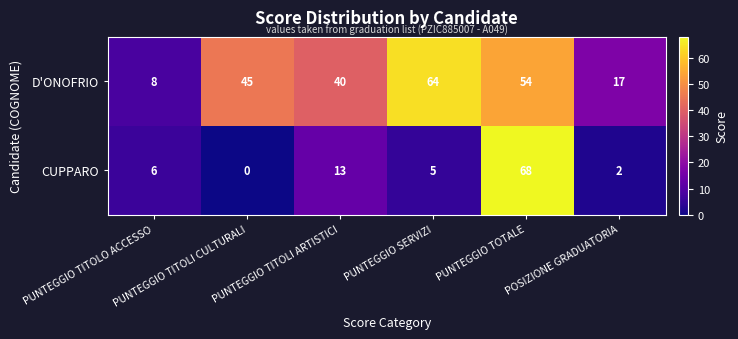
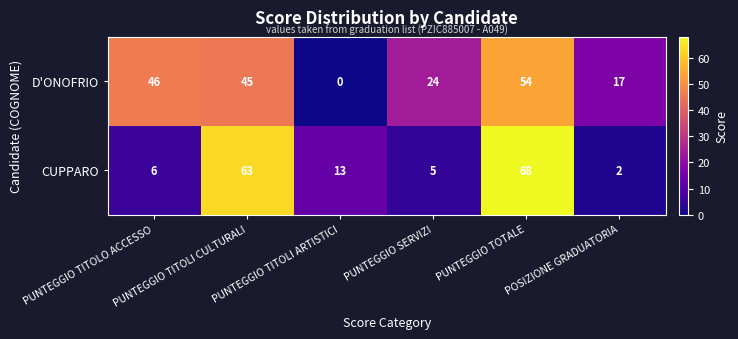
  {
    "D'ONOFRIO": {
-     "PUNTEGGIO TITOLO ACCESSO": 8,
+     "PUNTEGGIO TITOLO ACCESSO": 46,
      "PUNTEGGIO TITOLI CULTURALI": 45,
-     "PUNTEGGIO TITOLI ARTISTICI": 40,
-     "PUNTEGGIO SERVIZI": 64,
+     "PUNTEGGIO TITOLI ARTISTICI": 0,
+     "PUNTEGGIO SERVIZI": 24,
      "PUNTEGGIO TOTALE": 54,
      "POSIZIONE GRADUATORIA": 17
    },
    "CUPPARO": {
      "PUNTEGGIO TITOLO ACCESSO": 6,
-     "PUNTEGGIO TITOLI CULTURALI": 0,
+     "PUNTEGGIO TITOLI CULTURALI": 63,
      "PUNTEGGIO TITOLI ARTISTICI": 13,
      "PUNTEGGIO SERVIZI": 5,
      "PUNTEGGIO TOTALE": 68,
      "POSIZIONE GRADUATORIA": 2
    }
  }
